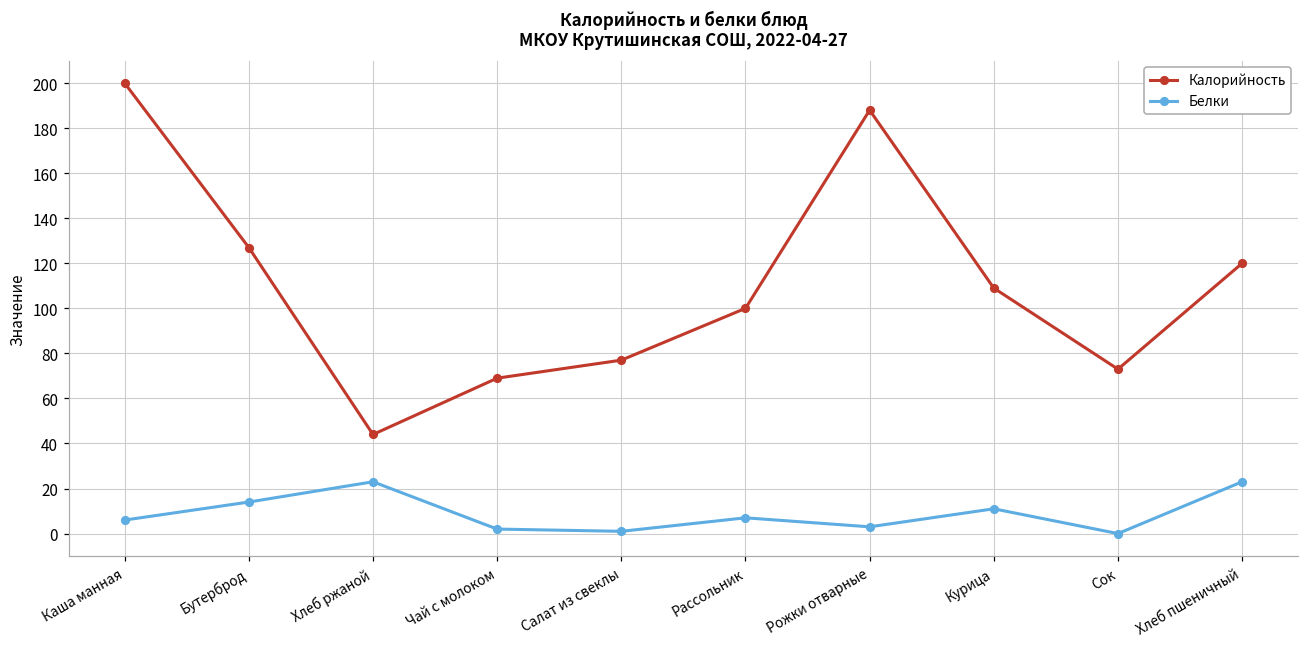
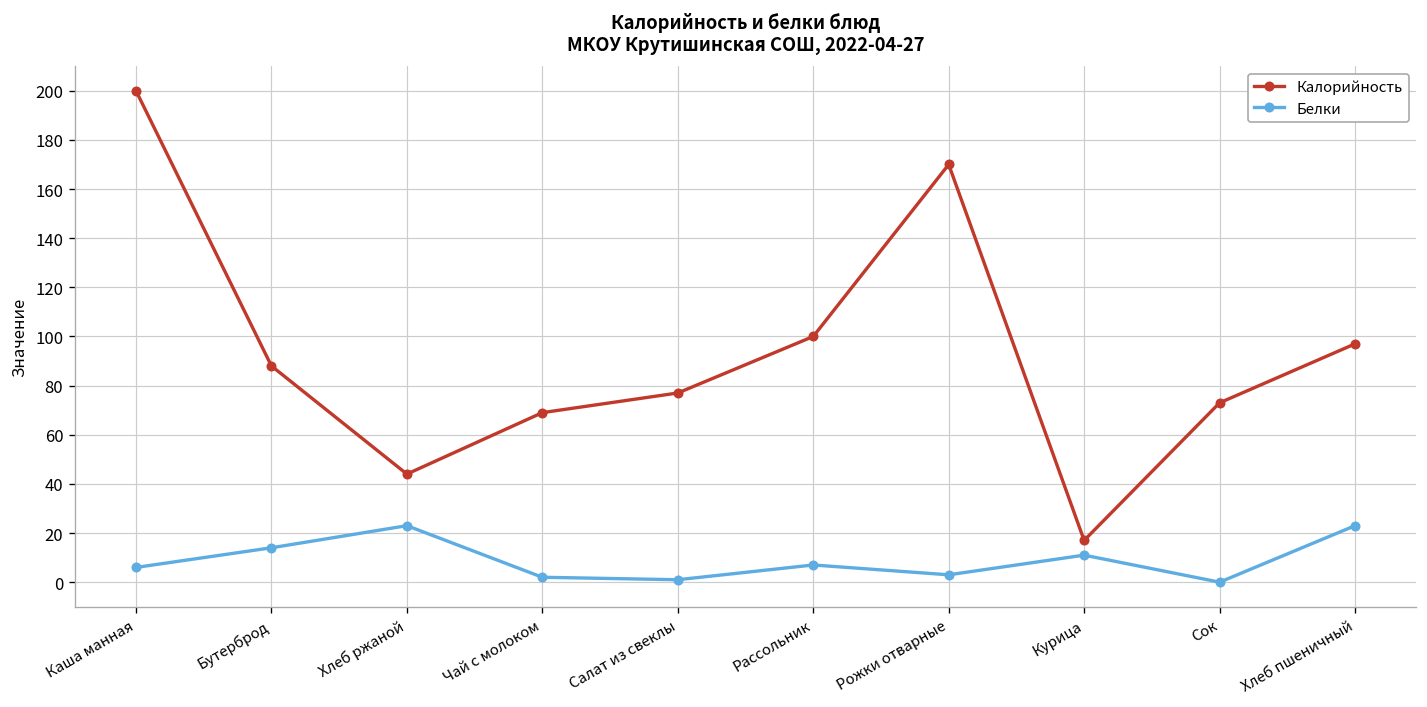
  {
    "Калорийность": {
      "Каша манная": 200,
-     "Бутерброд": 127,
+     "Бутерброд": 88,
      "Хлеб ржаной": 44,
      "Чай с молоком": 69,
      "Салат из свеклы": 77,
      "Рассольник": 100,
-     "Рожки отварные": 188,
-     "Курица": 109,
+     "Рожки отварные": 170,
+     "Курица": 17,
      "Сок": 73,
-     "Хлеб пшеничный": 120
+     "Хлеб пшеничный": 97
    },
    "Белки": {
      "Каша манная": 6,
      "Бутерброд": 14,
      "Хлеб ржаной": 23,
      "Чай с молоком": 2,
      "Салат из свеклы": 1,
      "Рассольник": 7,
      "Рожки отварные": 3,
      "Курица": 11,
      "Сок": 0,
      "Хлеб пшеничный": 23
    }
  }
